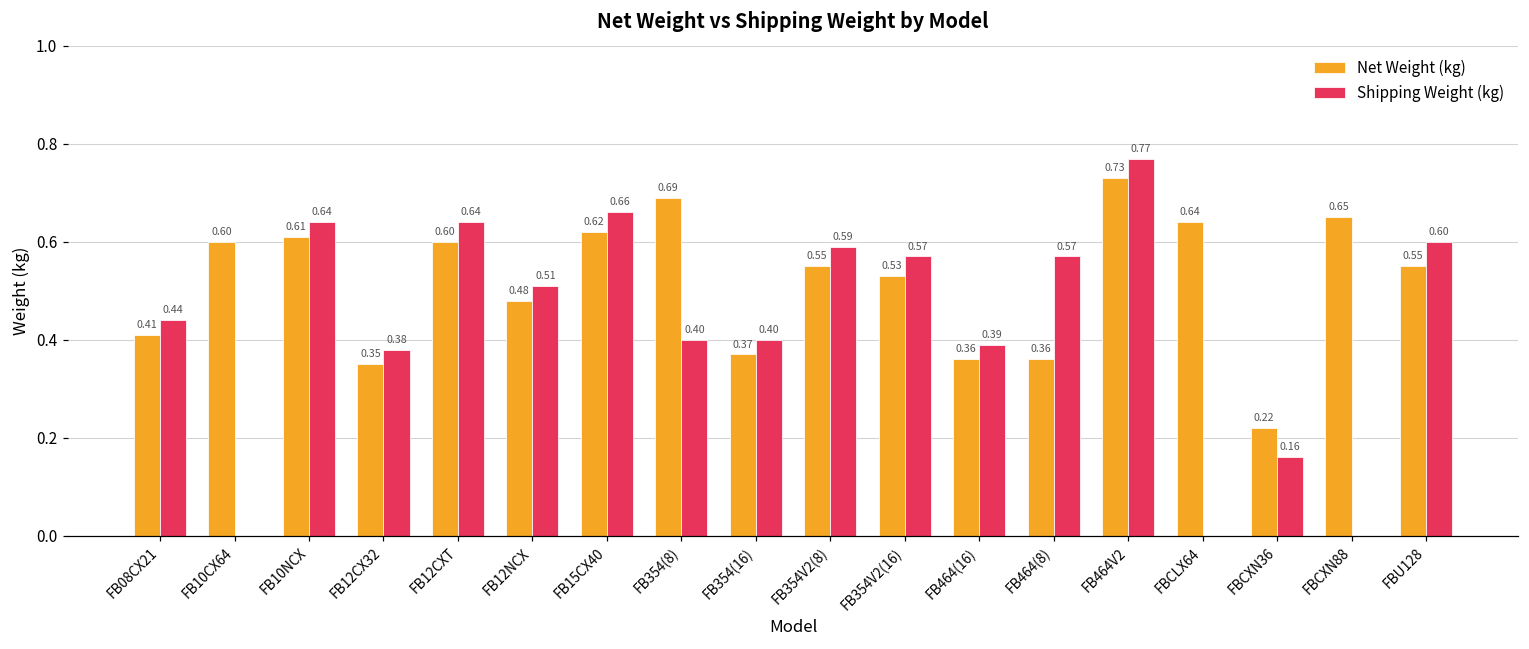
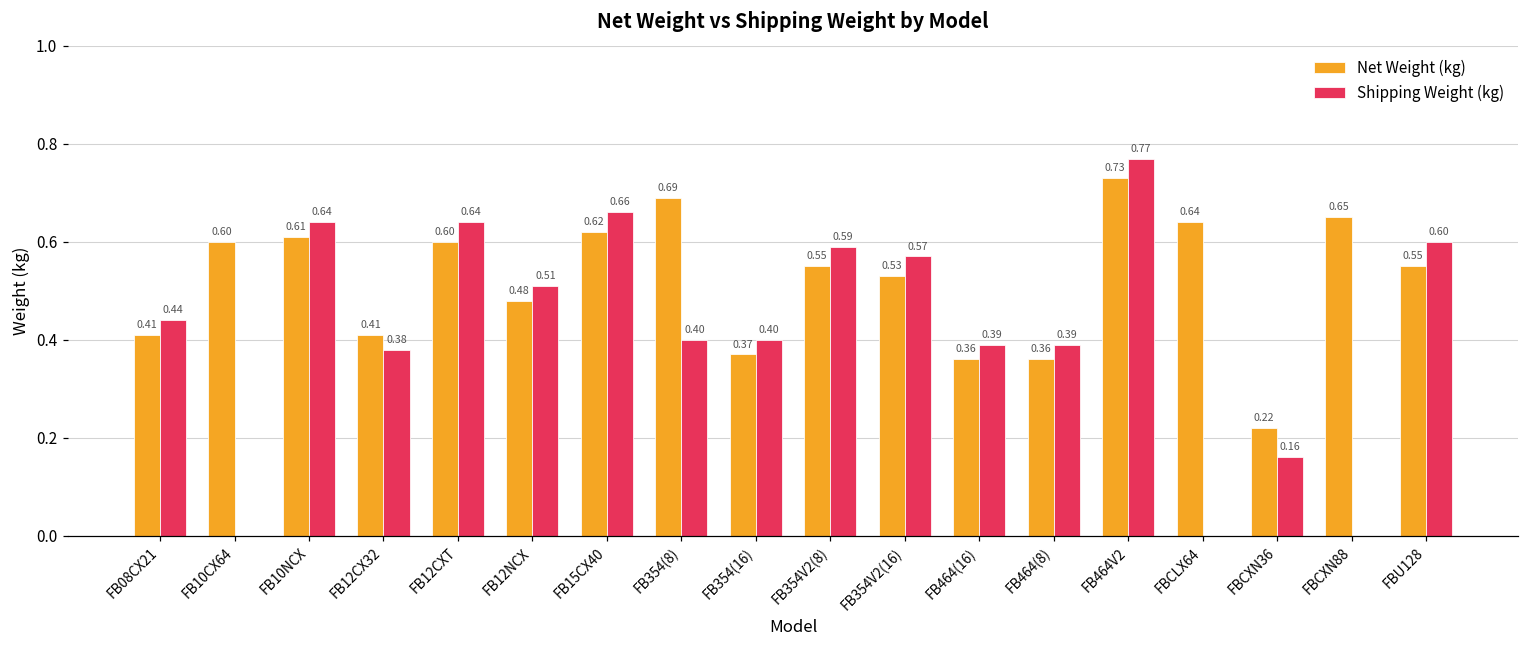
  {
    "Net Weight (kg)": {
      "FB08CX21": 0.41,
      "FB10CX64": 0.60,
      "FB10NCX": 0.61,
-     "FB12CX32": 0.35,
+     "FB12CX32": 0.41,
      "FB12CXT": 0.60,
      "FB12NCX": 0.48,
      "FB15CX40": 0.62,
      "FB354(8)": 0.69,
      "FB354(16)": 0.37,
      "FB354V2(8)": 0.55,
      "FB354V2(16)": 0.53,
      "FB464(16)": 0.36,
      "FB464(8)": 0.36,
      "FB464V2": 0.73,
      "FBCLX64": 0.64,
      "FBCXN36": 0.22,
      "FBCXN88": 0.65,
      "FBU128": 0.55
    },
    "Shipping Weight (kg)": {
      "FB08CX21": 0.44,
      "FB10NCX": 0.64,
      "FB12CX32": 0.38,
      "FB12CXT": 0.64,
      "FB12NCX": 0.51,
      "FB15CX40": 0.66,
      "FB354(8)": 0.40,
      "FB354(16)": 0.40,
      "FB354V2(8)": 0.59,
      "FB354V2(16)": 0.57,
      "FB464(16)": 0.39,
-     "FB464(8)": 0.57,
+     "FB464(8)": 0.39,
      "FB464V2": 0.77,
      "FBCXN36": 0.16,
      "FBU128": 0.60
    }
  }
